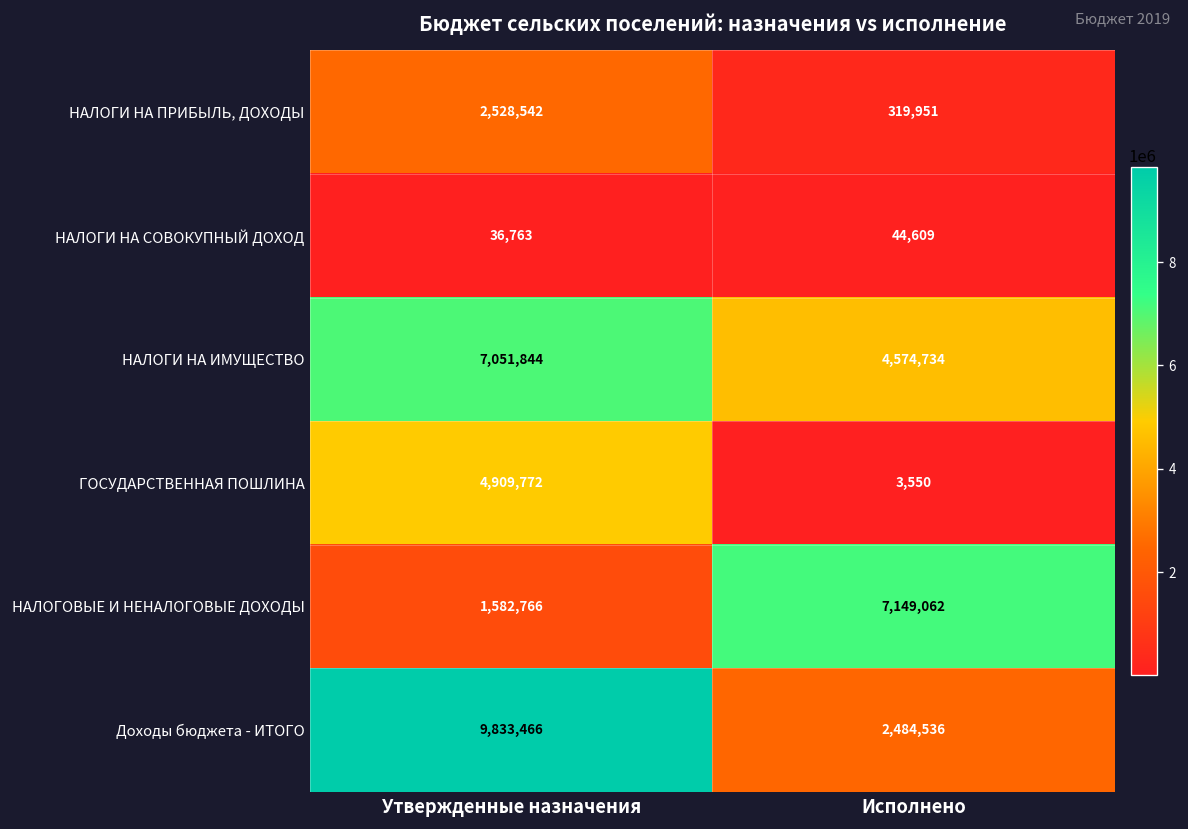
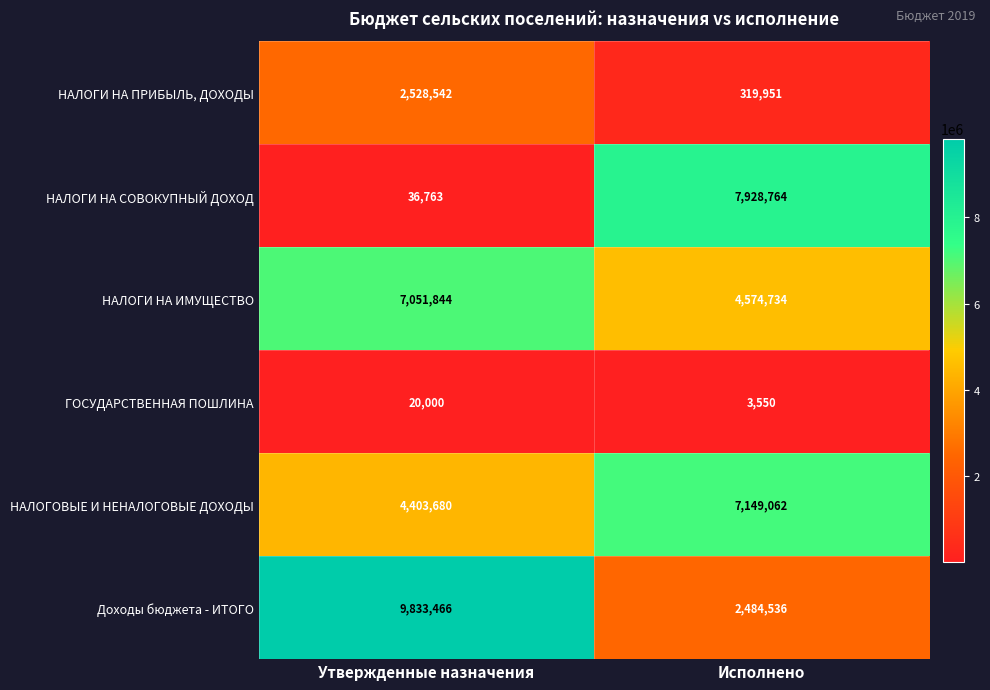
  {
    "НАЛОГИ НА ПРИБЫЛЬ, ДОХОДЫ": {
      "Утвержденные назначения": "2,528,542",
      "Исполнено": "319,951"
    },
    "НАЛОГИ НА СОВОКУПНЫЙ ДОХОД": {
      "Утвержденные назначения": "36,763",
-     "Исполнено": "44,609"
+     "Исполнено": "7,928,764"
    },
    "НАЛОГИ НА ИМУЩЕСТВО": {
      "Утвержденные назначения": "7,051,844",
      "Исполнено": "4,574,734"
    },
    "ГОСУДАРСТВЕННАЯ ПОШЛИНА": {
-     "Утвержденные назначения": "4,909,772",
+     "Утвержденные назначения": "20,000",
      "Исполнено": "3,550"
    },
    "НАЛОГОВЫЕ И НЕНАЛОГОВЫЕ ДОХОДЫ": {
-     "Утвержденные назначения": "1,582,766",
+     "Утвержденные назначения": "4,403,680",
      "Исполнено": "7,149,062"
    },
    "Доходы бюджета - ИТОГО": {
      "Утвержденные назначения": "9,833,466",
      "Исполнено": "2,484,536"
    }
  }
